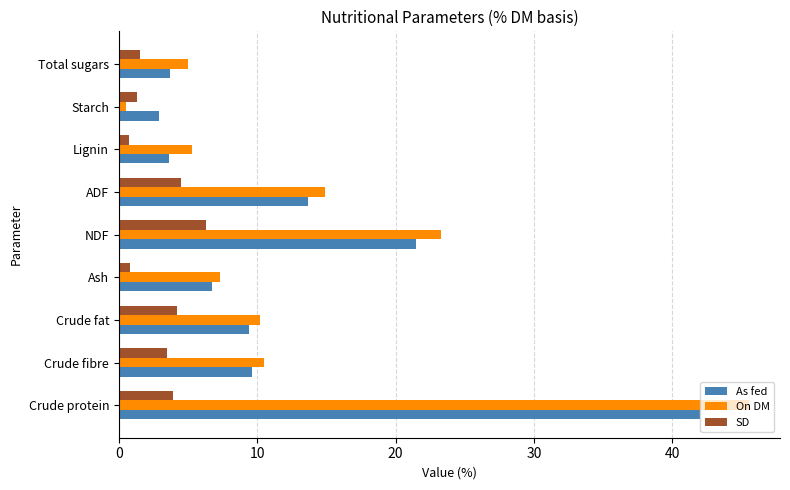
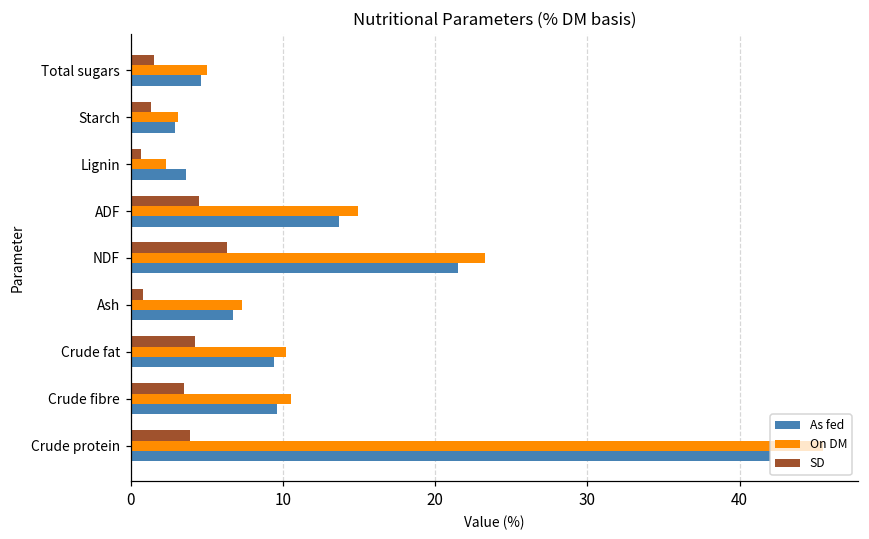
  {
    "As fed": {
-     "Total sugars": 3.7,
+     "Total sugars": 4.6,
      "Starch": 2.9,
      "Lignin": 3.6,
      "ADF": 13.7,
      "NDF": 21.5,
      "Ash": 6.7,
      "Crude fat": 9.4,
      "Crude fibre": 9.6,
      "Crude protein": 42.0
    },
    "On DM": {
      "Total sugars": 5.0,
-     "Starch": 0.5,
-     "Lignin": 5.3,
+     "Starch": 3.1,
+     "Lignin": 2.3,
      "ADF": 14.9,
      "NDF": 23.3,
      "Ash": 7.3,
      "Crude fat": 10.2,
      "Crude fibre": 10.5
    },
    "SD": {
      "Total sugars": 1.5,
      "Starch": 1.3,
      "Lignin": 0.7,
      "ADF": 4.5,
      "NDF": 6.3,
      "Ash": 0.8,
      "Crude fat": 4.2,
      "Crude fibre": 3.5,
      "Crude protein": 3.9
    }
  }
